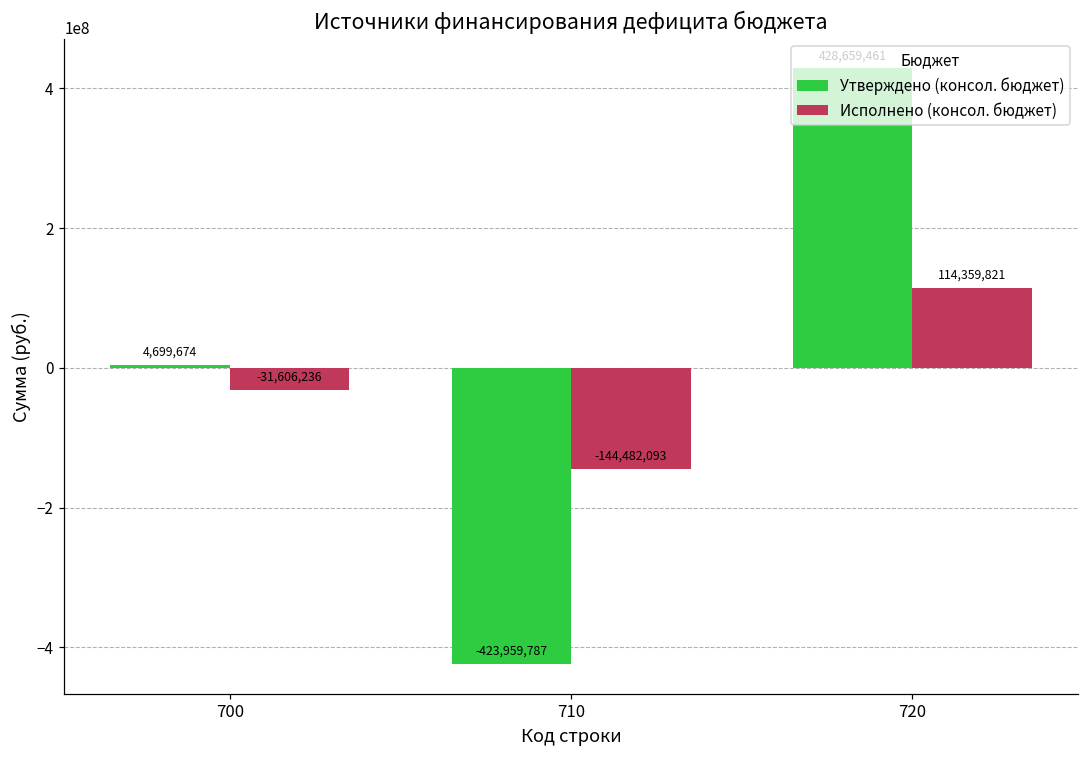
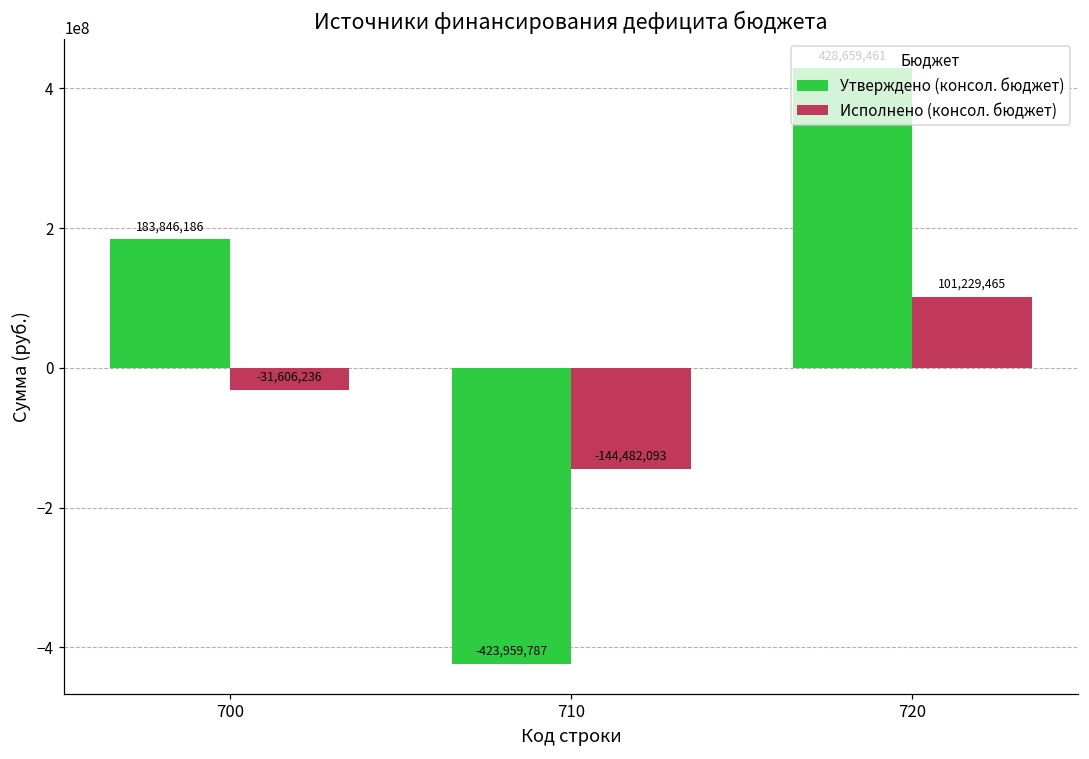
  {
    "Утверждено (консол. бюджет)": {
-     "700": "4,699,674",
+     "700": "183,846,186",
      "710": "-423,959,787"
    },
    "Исполнено (консол. бюджет)": {
      "700": "-31,606,236",
      "710": "-144,482,093",
-     "720": "114,359,821"
+     "720": "101,229,465"
    }
  }
